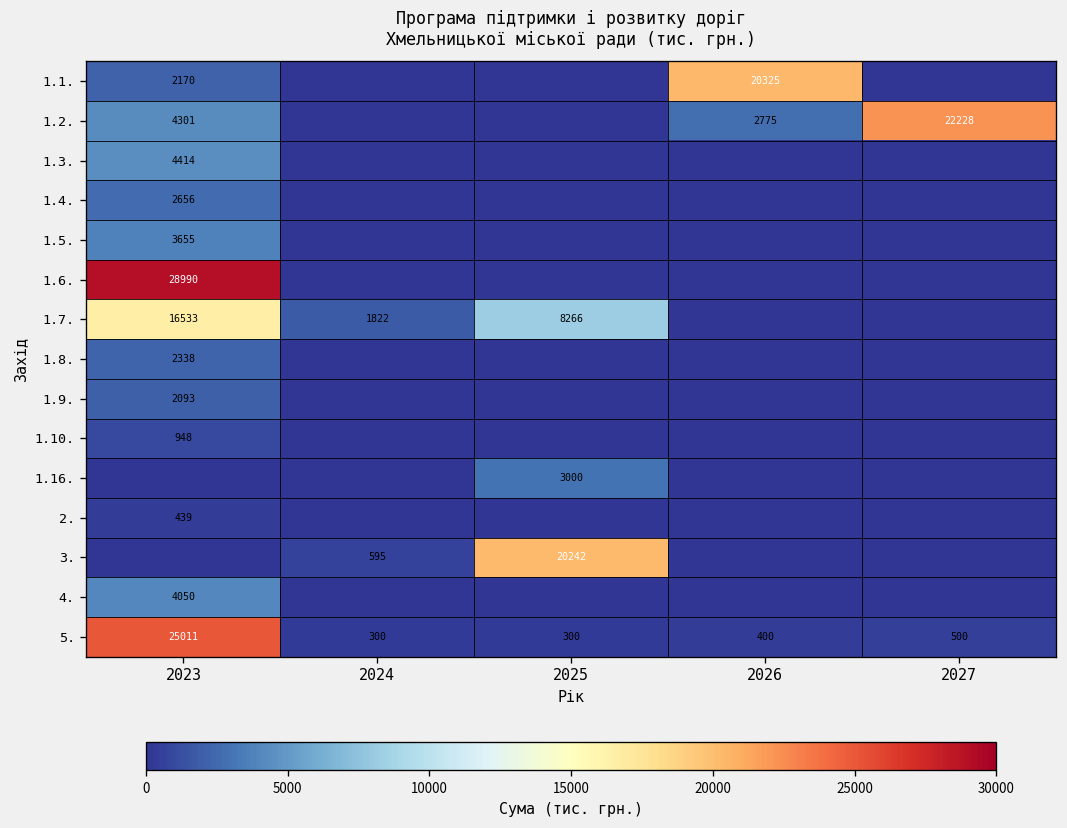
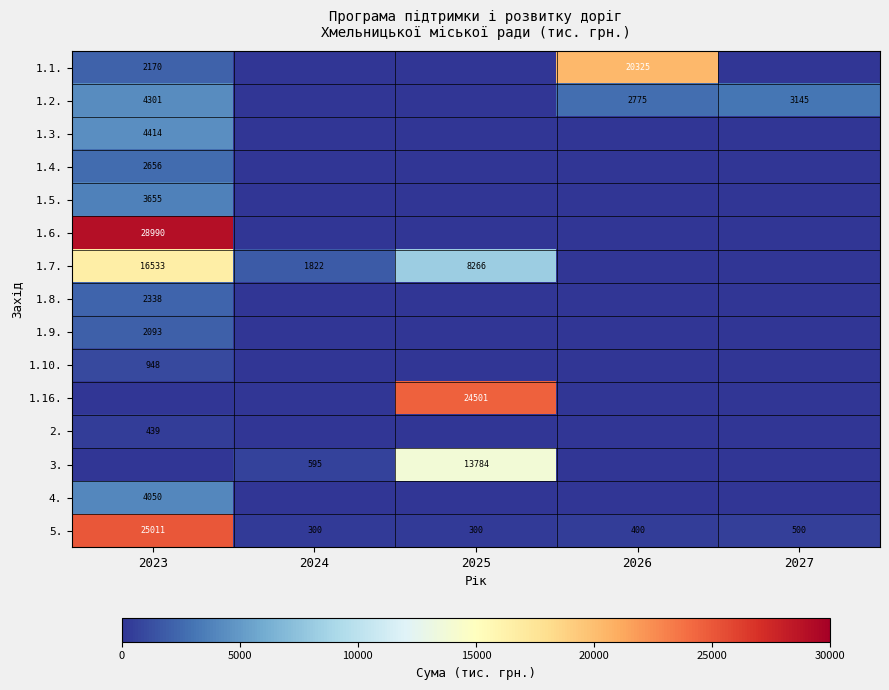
  {
    "1.1.": {
      "2023": 2170,
      "2026": 20325
    },
    "1.2.": {
      "2023": 4301,
      "2026": 2775,
-     "2027": 22228
+     "2027": 3145
    },
    "1.3.": {
      "2023": 4414
    },
    "1.4.": {
      "2023": 2656
    },
    "1.5.": {
      "2023": 3655
    },
    "1.6.": {
      "2023": 28990
    },
    "1.7.": {
      "2023": 16533,
      "2024": 1822,
      "2025": 8266
    },
    "1.8.": {
      "2023": 2338
    },
    "1.9.": {
      "2023": 2093
    },
    "1.10.": {
      "2023": 948
    },
    "1.16.": {
-     "2025": 3000
+     "2025": 24501
    },
    "2.": {
      "2023": 439
    },
    "3.": {
      "2024": 595,
-     "2025": 20242
+     "2025": 13784
    },
    "4.": {
      "2023": 4050
    },
    "5.": {
      "2023": 25011,
      "2024": 300,
      "2025": 300,
      "2026": 400,
      "2027": 500
    }
  }
